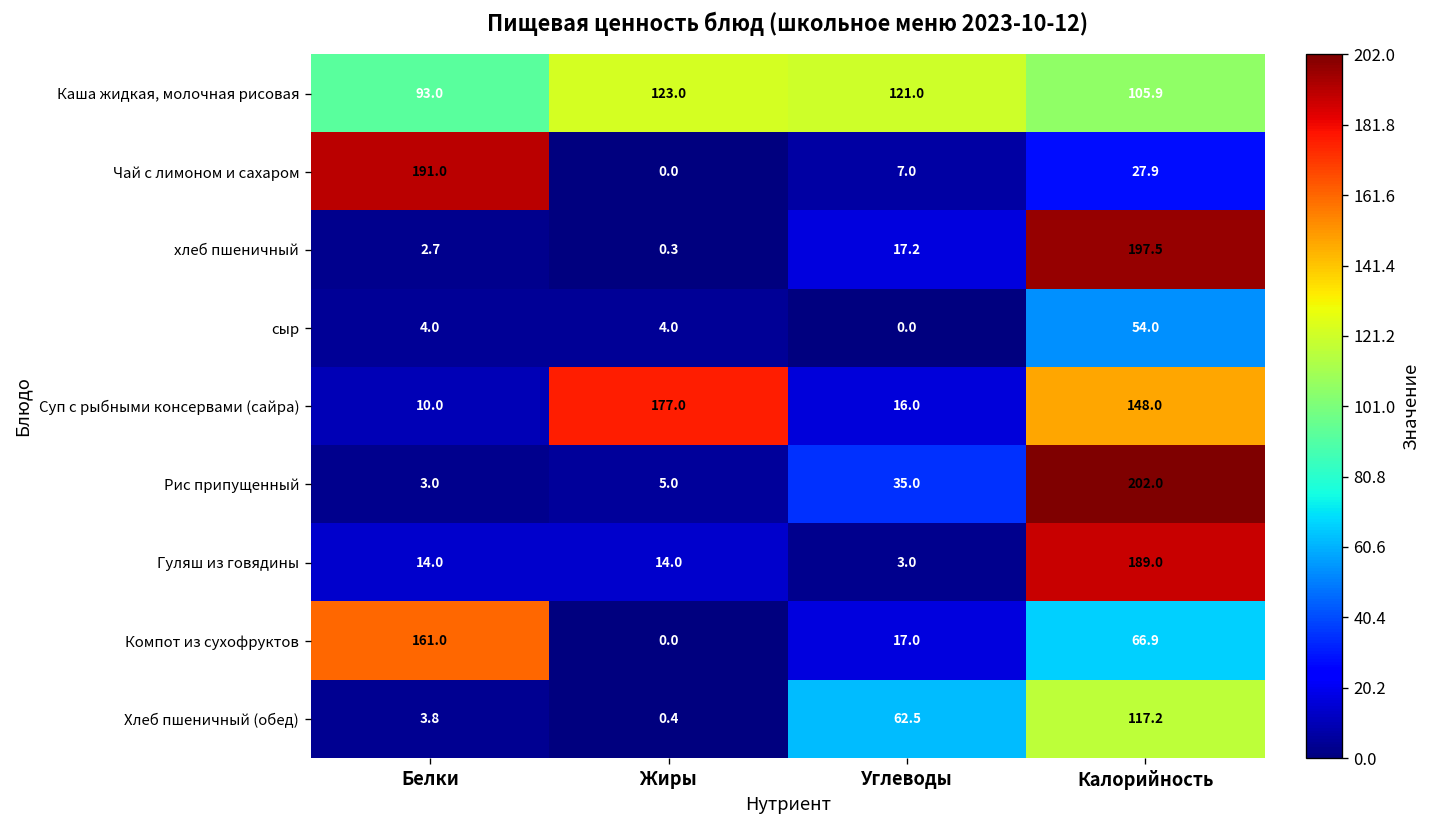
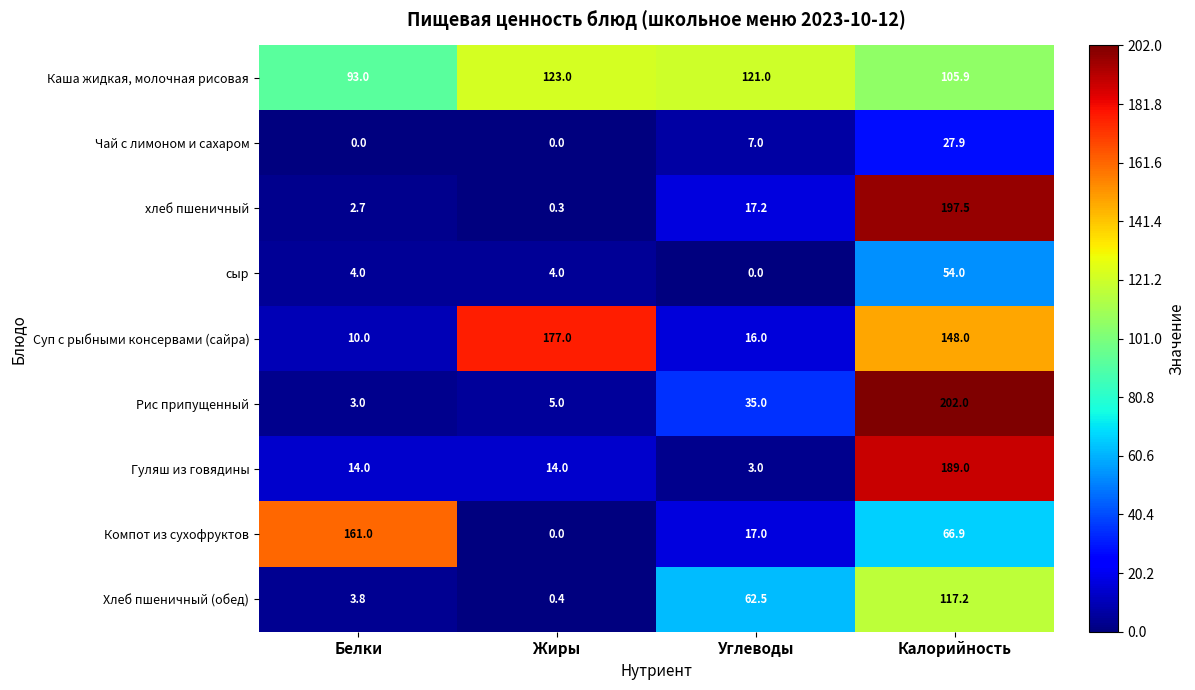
  {
    "Каша жидкая, молочная рисовая": {
      "Белки": 93.0,
      "Жиры": 123.0,
      "Углеводы": 121.0,
      "Калорийность": 105.9
    },
    "Чай с лимоном и сахаром": {
-     "Белки": 191.0,
+     "Белки": 0.0,
      "Жиры": 0.0,
      "Углеводы": 7.0,
      "Калорийность": 27.9
    },
    "хлеб пшеничный": {
      "Белки": 2.7,
      "Жиры": 0.3,
      "Углеводы": 17.2,
      "Калорийность": 197.5
    },
    "сыр": {
      "Белки": 4.0,
      "Жиры": 4.0,
      "Углеводы": 0.0,
      "Калорийность": 54.0
    },
    "Суп с рыбными консервами (сайра)": {
      "Белки": 10.0,
      "Жиры": 177.0,
      "Углеводы": 16.0,
      "Калорийность": 148.0
    },
    "Рис припущенный": {
      "Белки": 3.0,
      "Жиры": 5.0,
      "Углеводы": 35.0,
      "Калорийность": 202.0
    },
    "Гуляш из говядины": {
      "Белки": 14.0,
      "Жиры": 14.0,
      "Углеводы": 3.0,
      "Калорийность": 189.0
    },
    "Компот из сухофруктов": {
      "Белки": 161.0,
      "Жиры": 0.0,
      "Углеводы": 17.0,
      "Калорийность": 66.9
    },
    "Хлеб пшеничный (обед)": {
      "Белки": 3.8,
      "Жиры": 0.4,
      "Углеводы": 62.5,
      "Калорийность": 117.2
    }
  }
